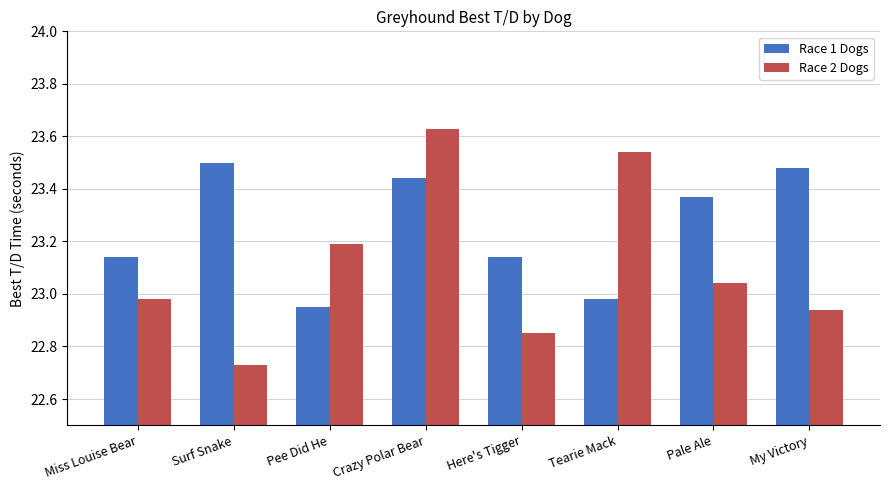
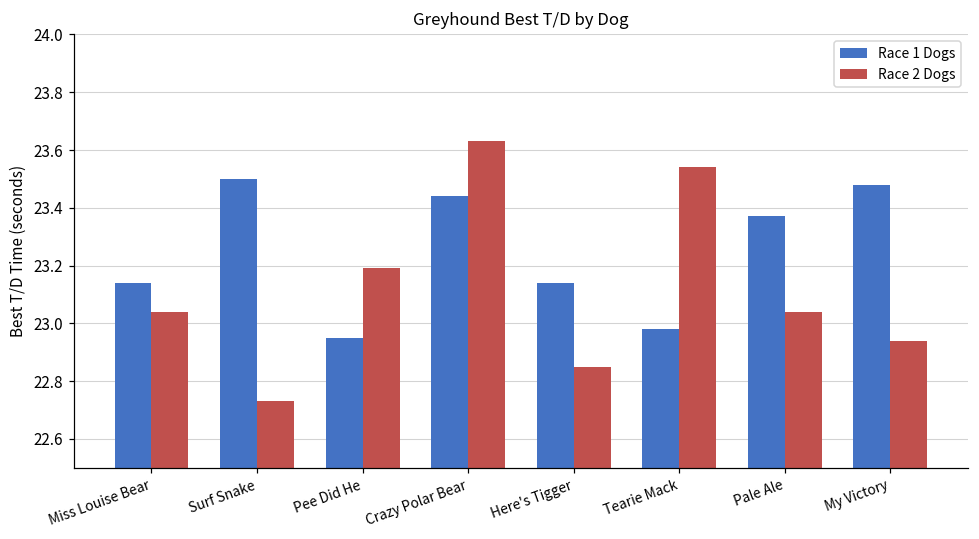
  {
    "Race 1 Dogs": {
      "Miss Louise Bear": 23.14,
      "Surf Snake": 23.50,
      "Pee Did He": 22.95,
      "Crazy Polar Bear": 23.44,
      "Here's Tigger": 23.14,
      "Tearie Mack": 22.98,
      "Pale Ale": 23.37,
      "My Victory": 23.48
    },
    "Race 2 Dogs": {
-     "Miss Louise Bear": 22.98,
+     "Miss Louise Bear": 23.04,
      "Surf Snake": 22.73,
      "Pee Did He": 23.19,
      "Crazy Polar Bear": 23.63,
      "Here's Tigger": 22.85,
      "Tearie Mack": 23.54,
      "Pale Ale": 23.04,
      "My Victory": 22.94
    }
  }
